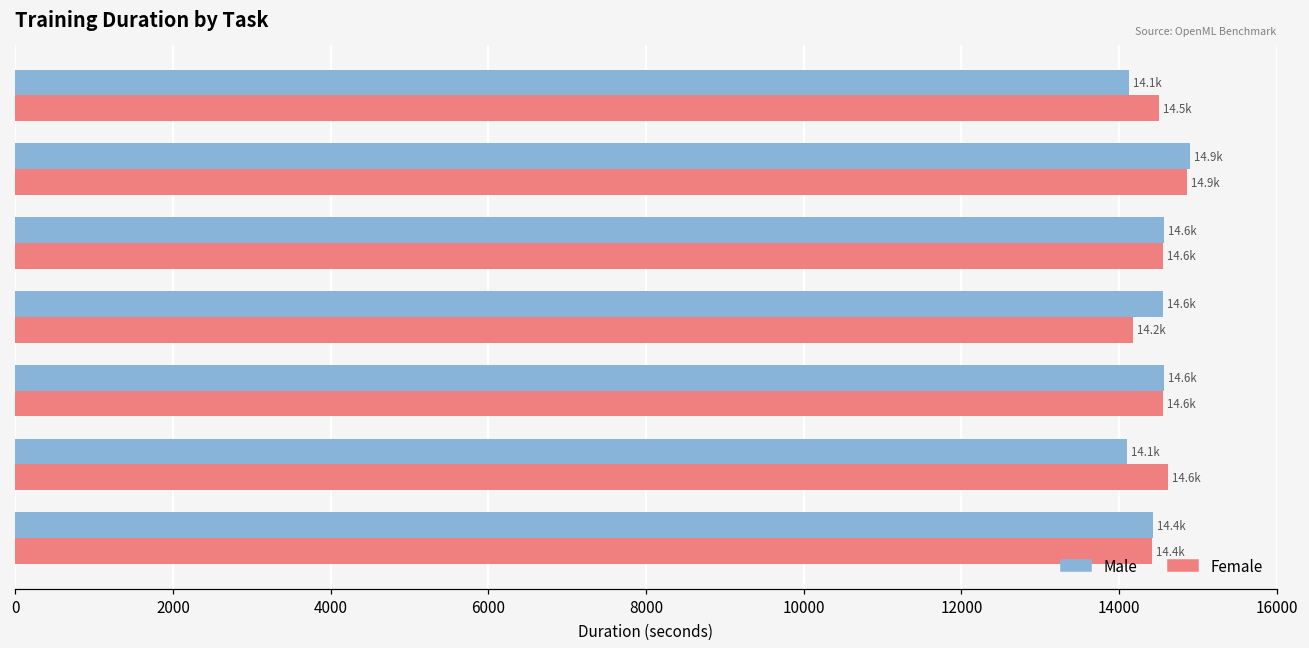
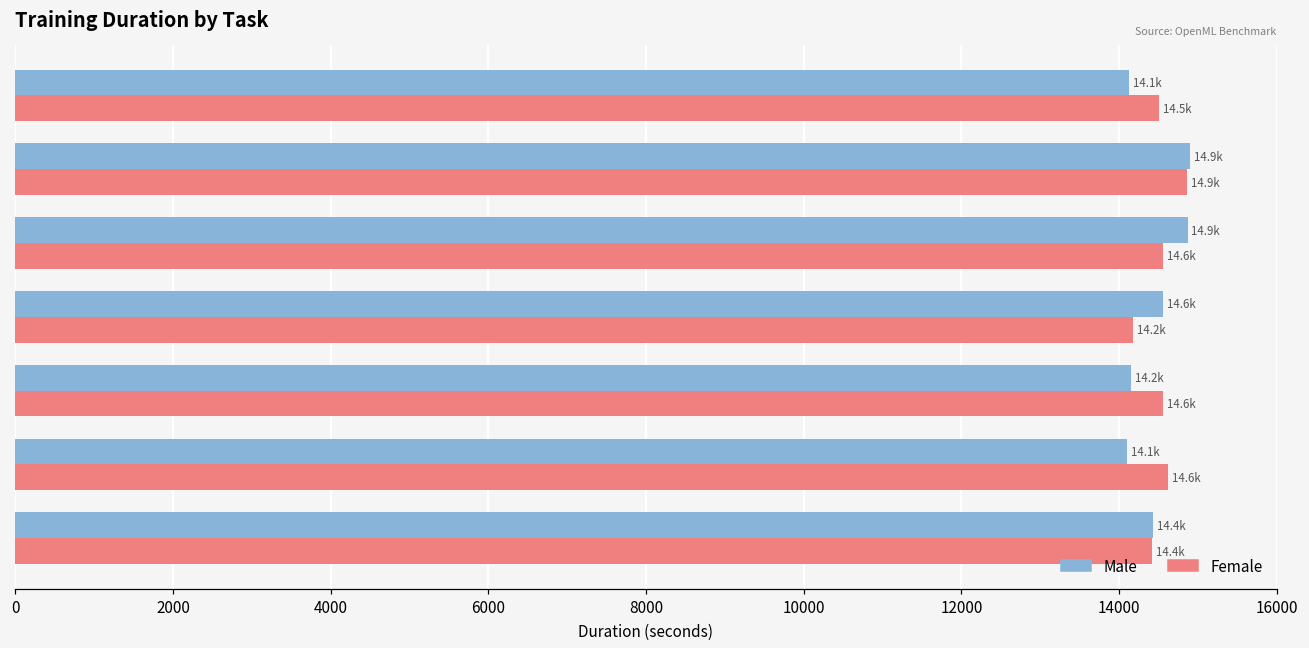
  {
    "Male": {
      "jasmine": "14.1k",
      "Higgs": "14.9k",
-     "wine-quality-white": "14.6k",
+     "wine-quality-white": "14.9k",
      "covertype": "14.6k",
-     "nomao": "14.6k",
+     "nomao": "14.2k",
      "steel-plates-fault": "14.1k",
      "vehicle": "14.4k"
    },
    "Female": {
      "jasmine": "14.5k",
      "Higgs": "14.9k",
      "wine-quality-white": "14.6k",
      "covertype": "14.2k",
      "nomao": "14.6k",
      "steel-plates-fault": "14.6k",
      "vehicle": "14.4k"
    }
  }
